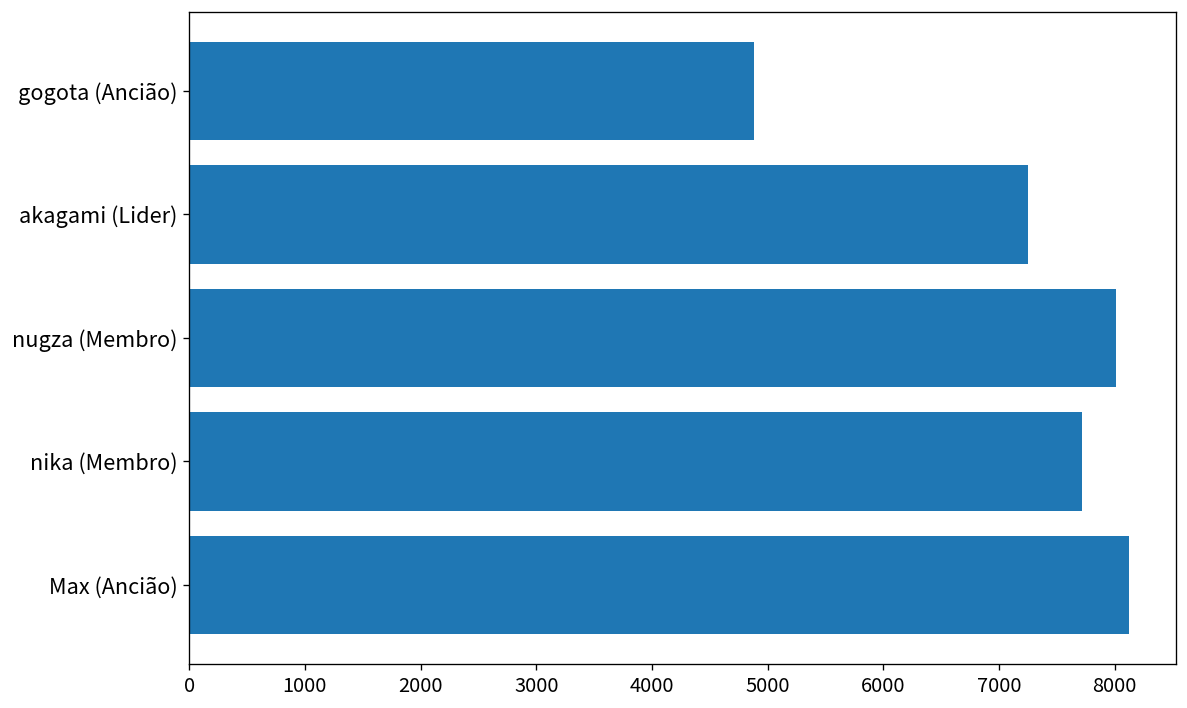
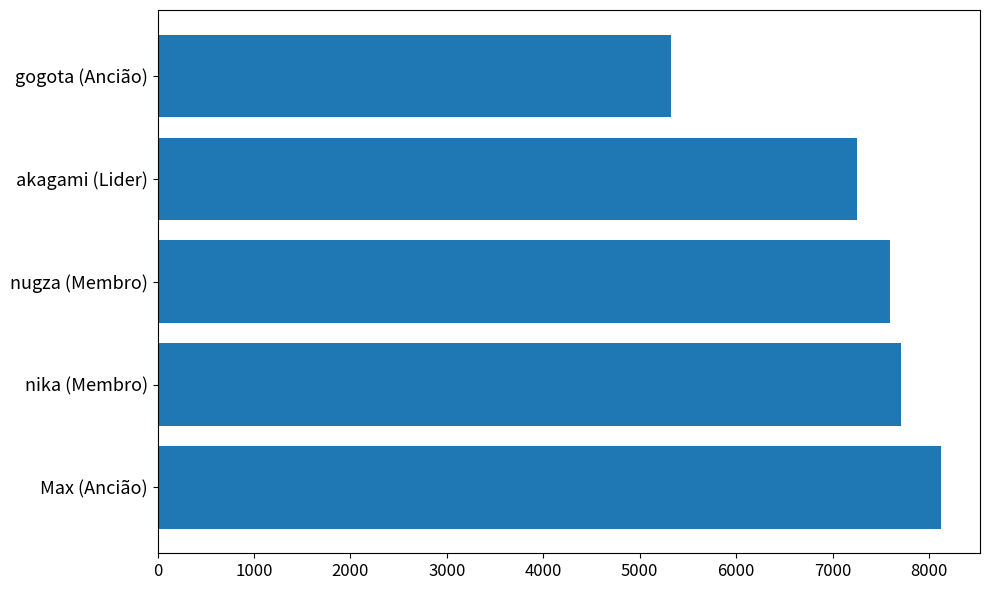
  {
-   "gogota (Ancião)": 4900,
+   "gogota (Ancião)": 5300,
    "akagami (Lider)": 7300,
-   "nugza (Membro)": 8000,
+   "nugza (Membro)": 7600,
    "nika (Membro)": 7700,
    "Max (Ancião)": 8100
  }
